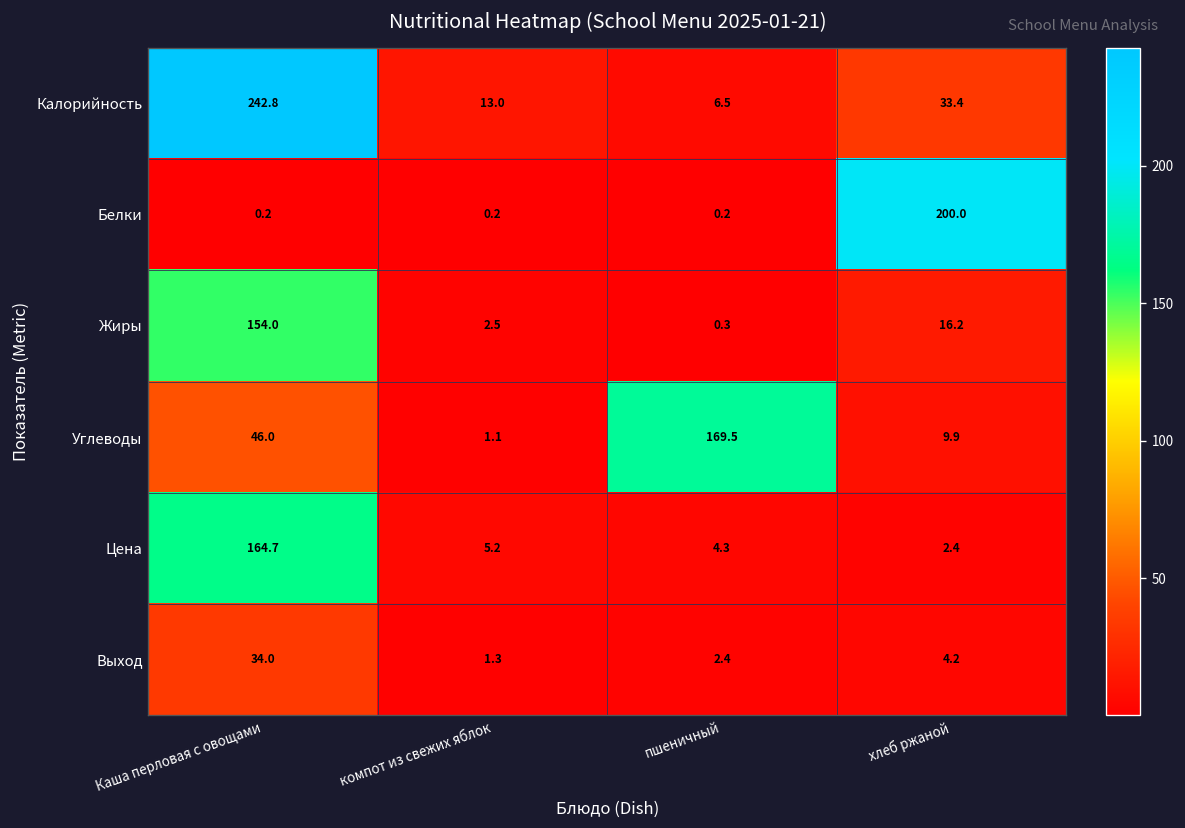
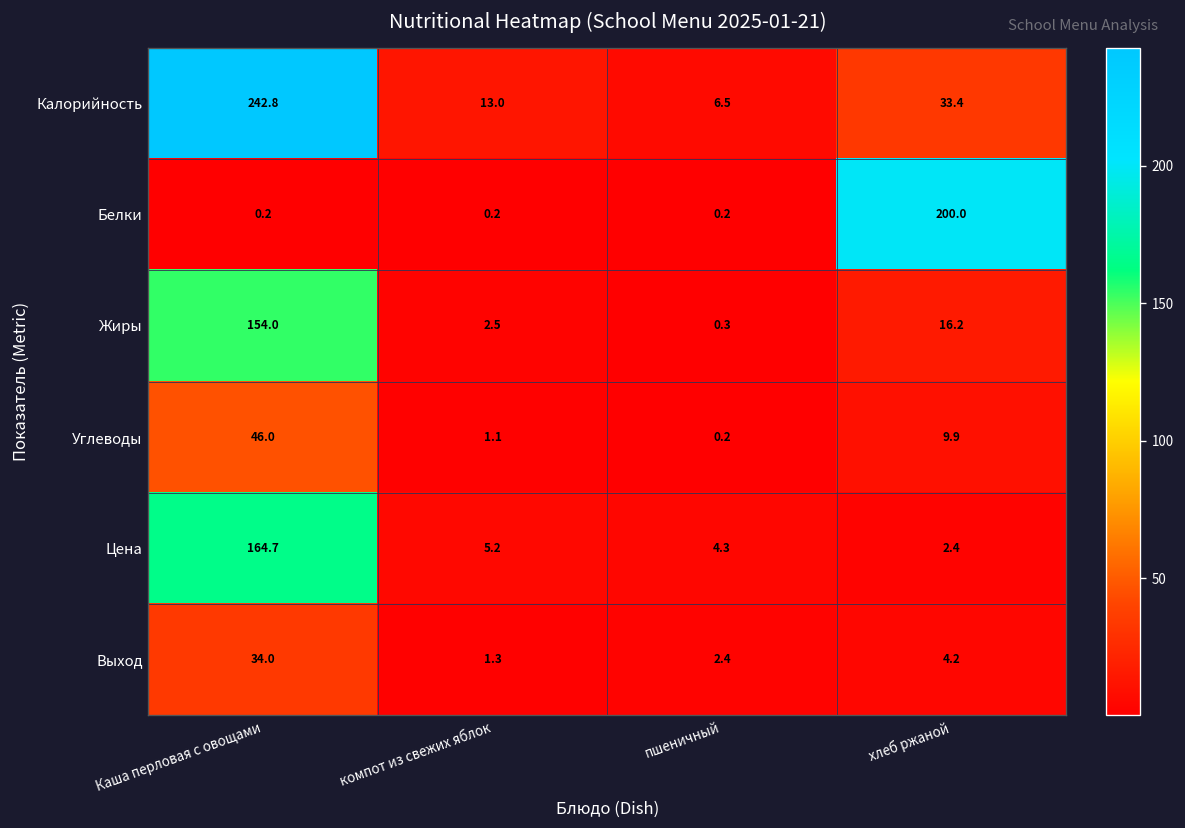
  {
    "Калорийность": {
      "Каша перловая с овощами": 242.8,
      "компот из свежих яблок": 13.0,
      "пшеничный": 6.5,
      "хлеб ржаной": 33.4
    },
    "Белки": {
      "Каша перловая с овощами": 0.2,
      "компот из свежих яблок": 0.2,
      "пшеничный": 0.2,
      "хлеб ржаной": 200.0
    },
    "Жиры": {
      "Каша перловая с овощами": 154.0,
      "компот из свежих яблок": 2.5,
      "пшеничный": 0.3,
      "хлеб ржаной": 16.2
    },
    "Углеводы": {
      "Каша перловая с овощами": 46.0,
      "компот из свежих яблок": 1.1,
-     "пшеничный": 169.5,
+     "пшеничный": 0.2,
      "хлеб ржаной": 9.9
    },
    "Цена": {
      "Каша перловая с овощами": 164.7,
      "компот из свежих яблок": 5.2,
      "пшеничный": 4.3,
      "хлеб ржаной": 2.4
    },
    "Выход": {
      "Каша перловая с овощами": 34.0,
      "компот из свежих яблок": 1.3,
      "пшеничный": 2.4,
      "хлеб ржаной": 4.2
    }
  }
